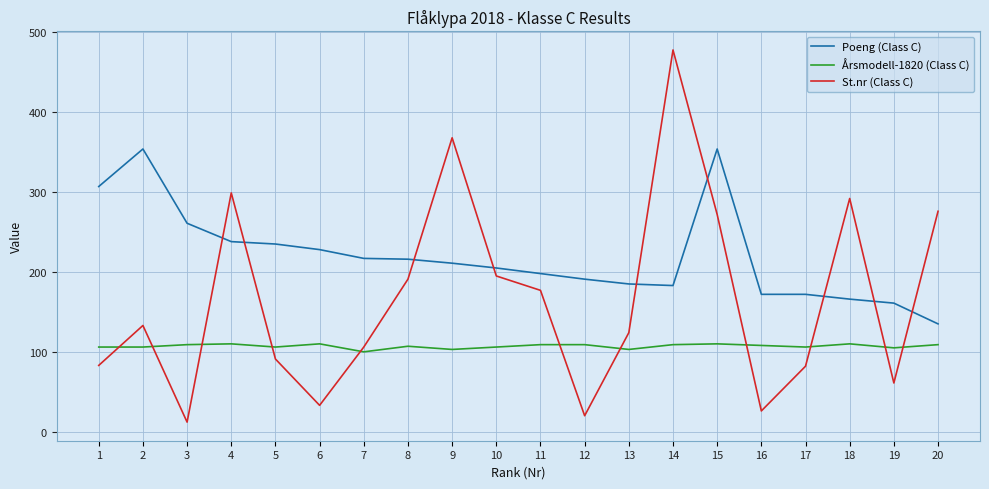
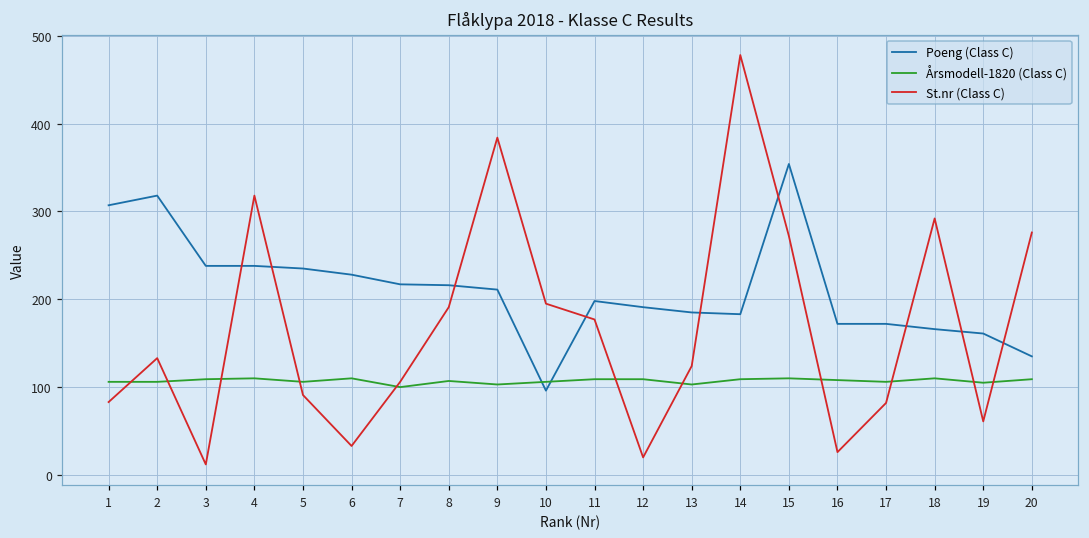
  {
    "Poeng (Class C)": {
      "1": 310,
-     "2": 350,
-     "3": 260,
+     "2": 320,
+     "3": 240,
      "4": 240,
      "5": 240,
      "6": 230,
      "7": 220,
      "8": 220,
      "9": 210,
-     "10": 210,
+     "10": 100,
      "11": 200,
      "12": 190,
      "13": 190,
      "14": 180,
      "15": 350,
      "16": 170,
      "17": 170,
      "18": 170,
      "19": 160,
      "20": 140
    },
    "Årsmodell-1820 (Class C)": {
      "1": 110,
      "2": 110,
      "3": 110,
      "4": 110,
      "5": 110,
      "6": 110,
      "7": 100,
      "8": 110,
      "9": 100,
      "10": 110,
      "11": 110,
      "12": 110,
      "13": 100,
      "14": 110,
      "15": 110,
      "16": 110,
      "17": 110,
      "18": 110,
      "19": 110,
      "20": 110
    },
    "St.nr (Class C)": {
      "1": 80,
      "2": 130,
      "3": 10,
-     "4": 300,
+     "4": 320,
      "5": 90,
      "6": 30,
      "7": 110,
      "8": 190,
-     "9": 370,
+     "9": 380,
      "10": 200,
      "11": 180,
      "12": 20,
      "13": 120,
      "14": 480,
      "15": 270,
      "16": 30,
      "17": 80,
      "18": 290,
      "19": 60,
      "20": 280
    }
  }
